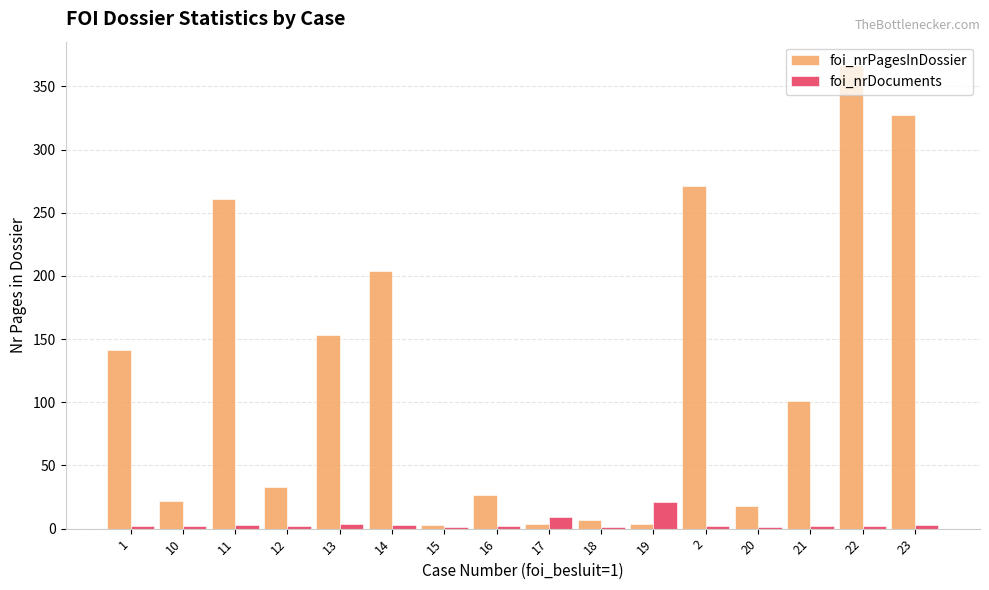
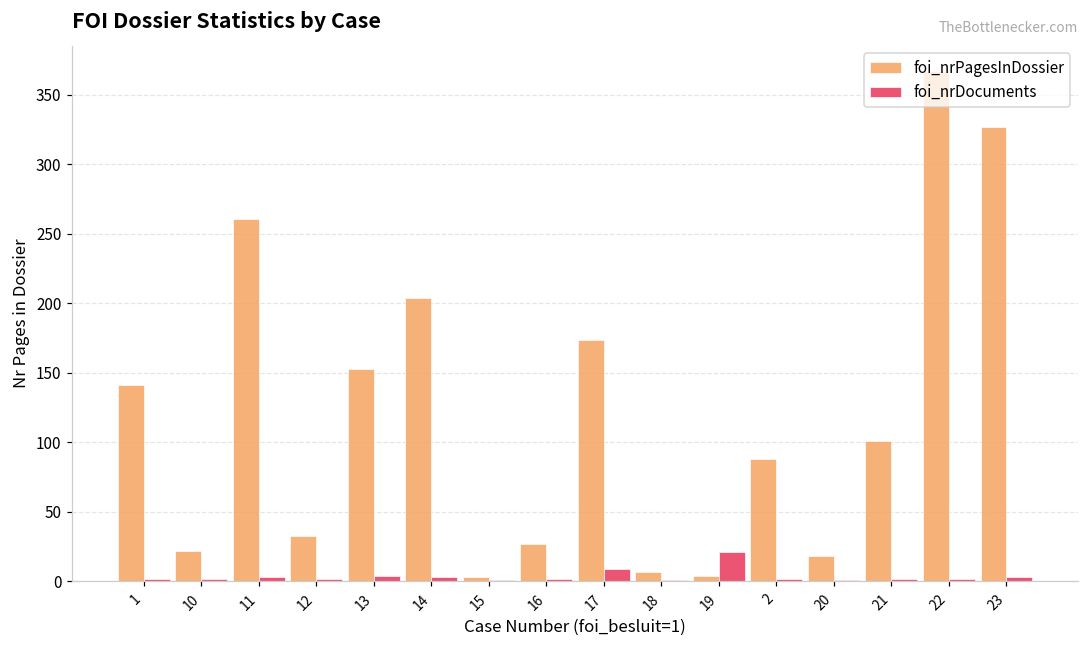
  {
    "foi_nrPagesInDossier": {
      "1": 141,
      "10": 22,
      "11": 261,
      "12": 33,
      "13": 153,
      "14": 204,
      "15": 3,
      "16": 27,
-     "17": 4,
+     "17": 174,
      "18": 7,
      "19": 4,
-     "2": 271,
+     "2": 88,
      "20": 18,
      "21": 101,
      "23": 327
    },
    "foi_nrDocuments": {
      "1": 2,
      "10": 2,
      "11": 3,
      "12": 2,
      "13": 4,
      "14": 3,
      "16": 2,
      "17": 9,
      "19": 21,
      "2": 2,
      "21": 2,
      "22": 2,
      "23": 3
    }
  }
